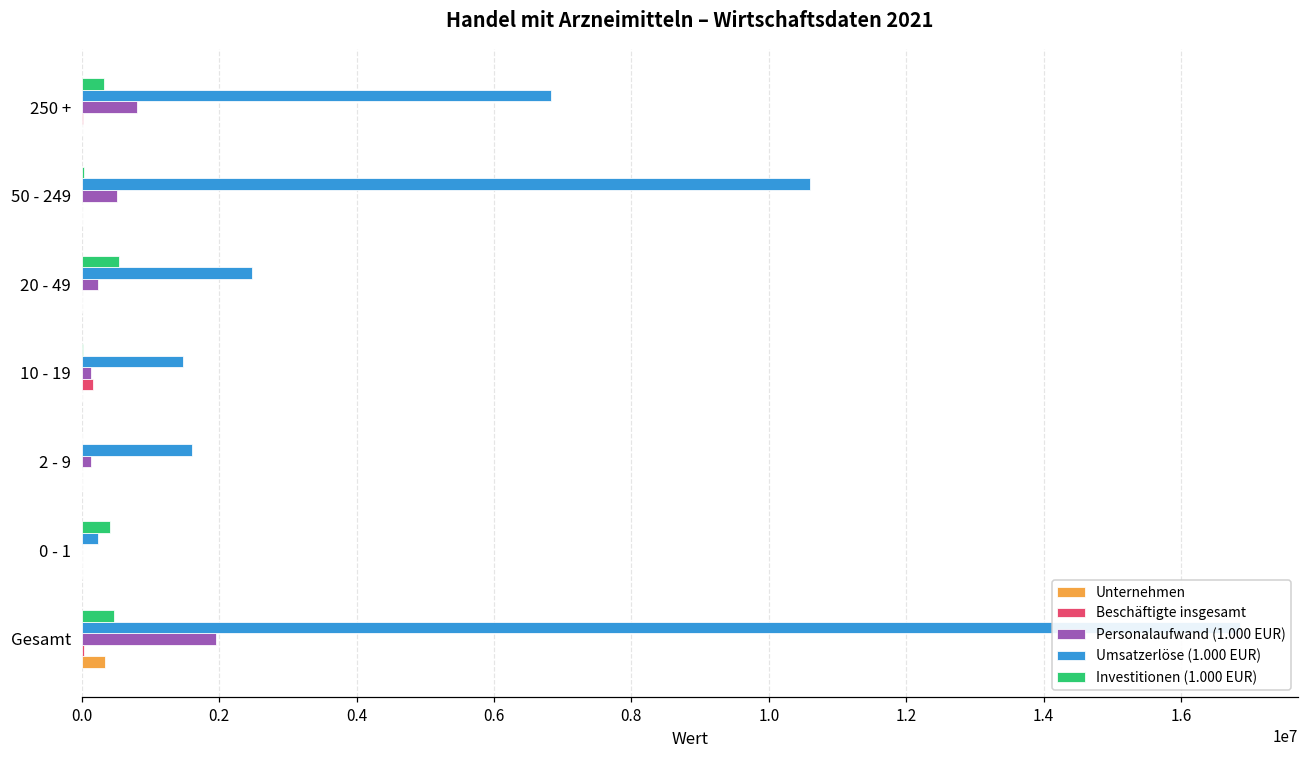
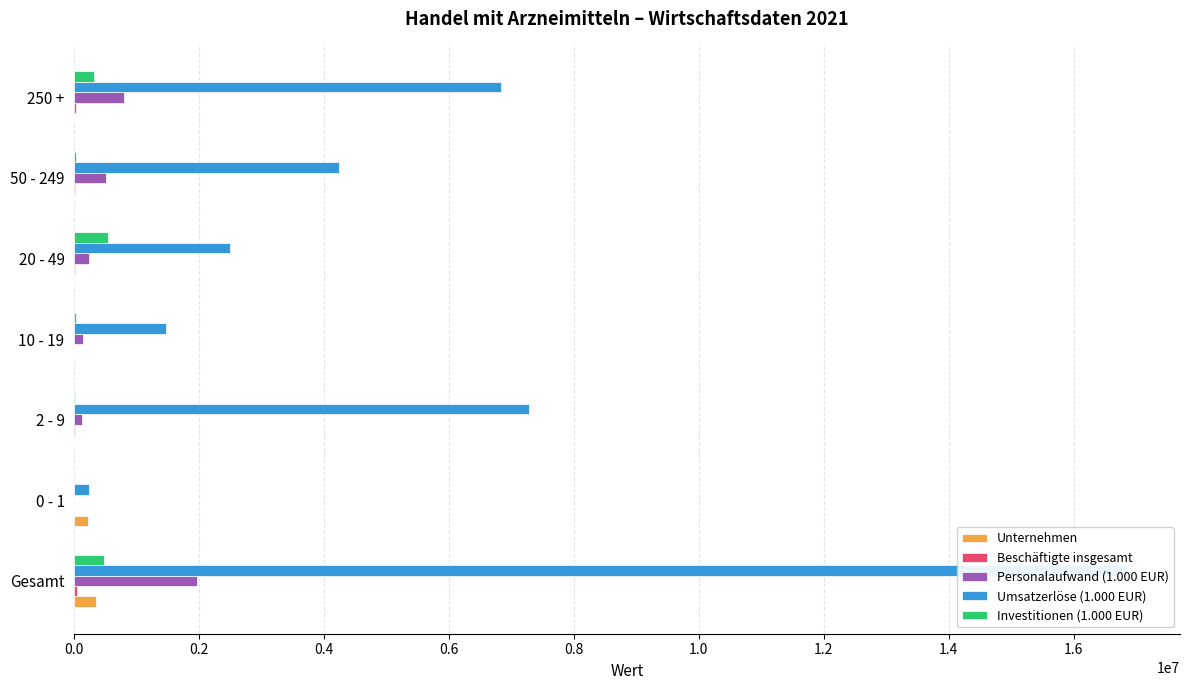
  {
    "Unternehmen": {
-     "0 - 1": 0,
+     "0 - 1": 200000,
      "Gesamt": 300000
    },
    "Beschäftigte insgesamt": {
-     "10 - 19": 200000
+     "10 - 19": 0
    },
    "Personalaufwand (1.000 EUR)": {
      "250 +": 800000,
      "50 - 249": 500000,
      "20 - 49": 200000,
      "10 - 19": 100000,
      "2 - 9": 100000,
      "Gesamt": 2000000
    },
    "Umsatzerlöse (1.000 EUR)": {
      "250 +": 6800000,
-     "50 - 249": 10600000,
+     "50 - 249": 4200000,
      "20 - 49": 2500000,
      "10 - 19": 1500000,
-     "2 - 9": 1600000,
+     "2 - 9": 7300000,
      "0 - 1": 200000
    },
    "Investitionen (1.000 EUR)": {
      "250 +": 300000,
      "20 - 49": 500000,
-     "0 - 1": 400000,
+     "0 - 1": 0,
      "Gesamt": 500000
    }
  }
